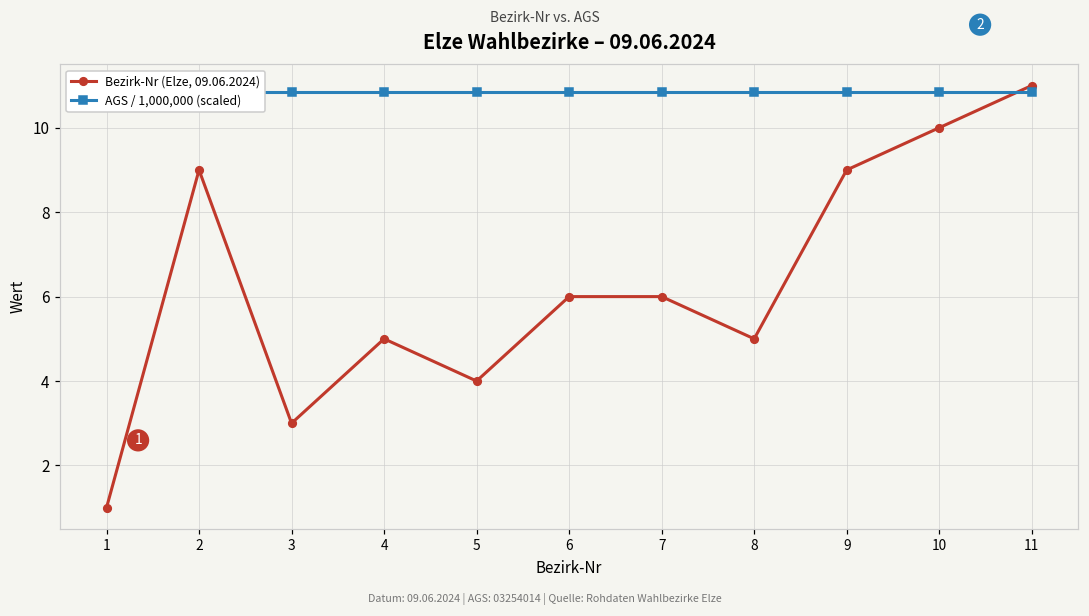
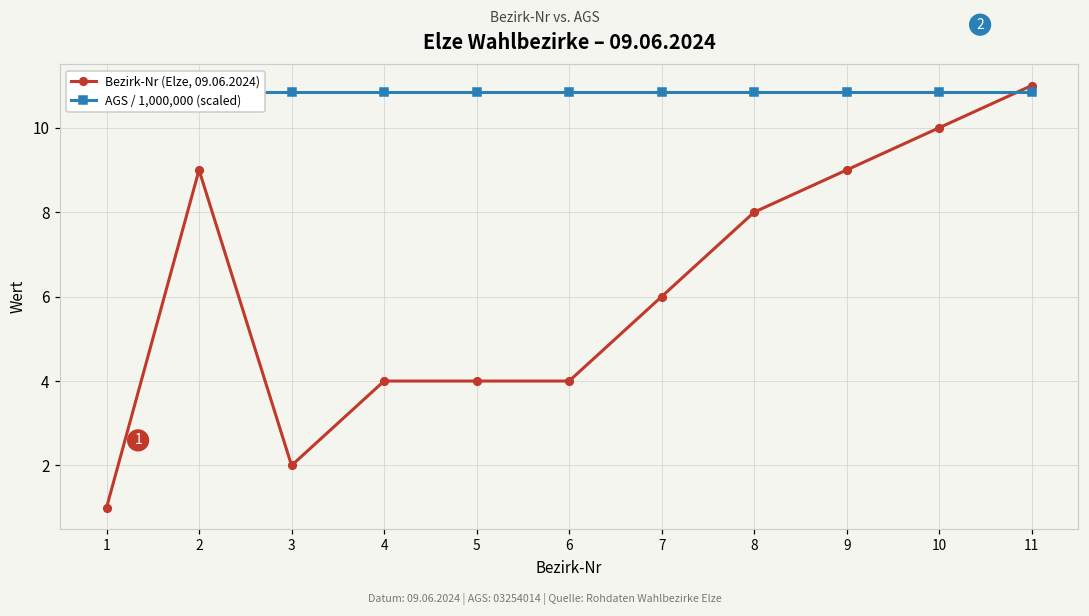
  {
    "Bezirk-Nr (Elze, 09.06.2024)": {
      "1": 1,
      "2": 9,
-     "3": 3,
-     "4": 5,
+     "3": 2,
+     "4": 4,
      "5": 4,
-     "6": 6,
+     "6": 4,
      "7": 6,
-     "8": 5,
+     "8": 8,
      "9": 9,
      "10": 10,
      "11": 11
    },
    "AGS / 1,000,000 (scaled)": {
      "3": 10.8,
      "4": 10.8,
      "5": 10.8,
      "6": 10.8,
      "7": 10.8,
      "8": 10.8,
      "9": 10.8,
      "10": 10.8,
      "11": 10.8
    }
  }
